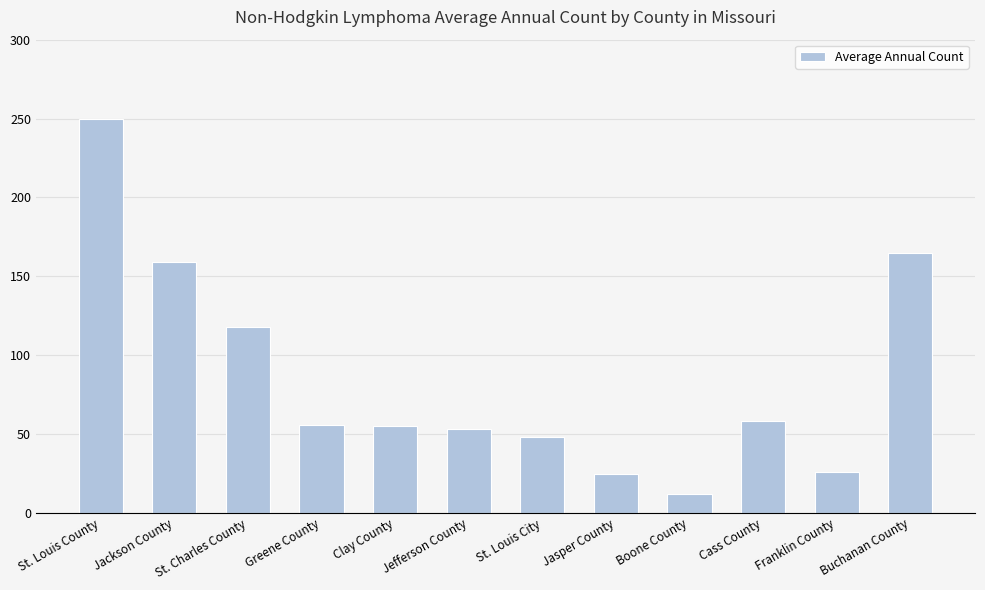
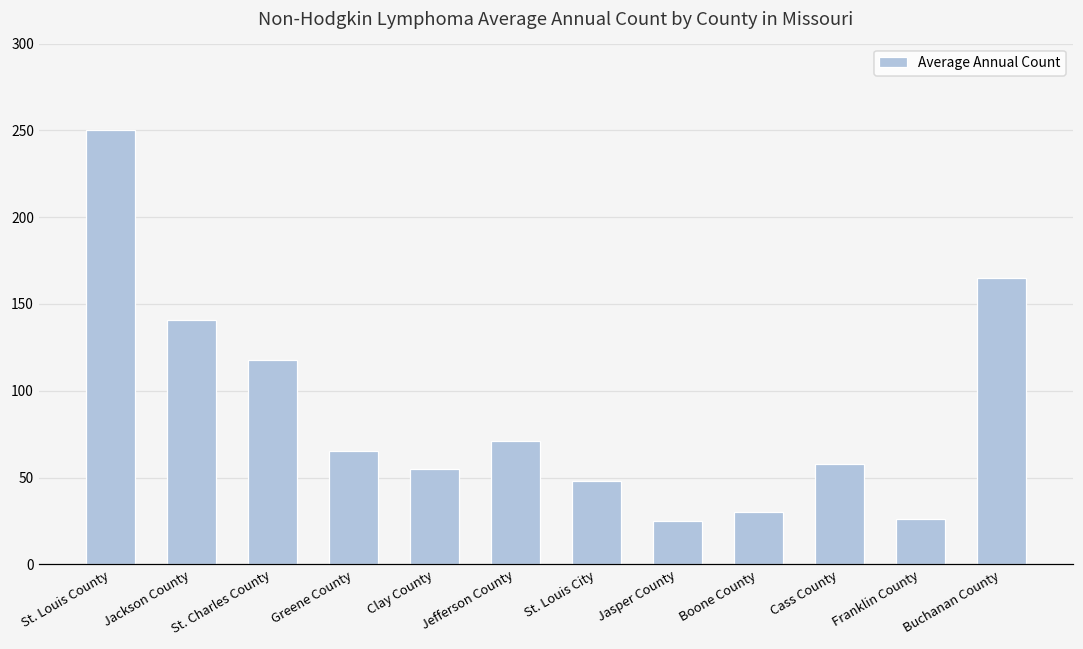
  {
    "St. Louis County": 250,
-   "Jackson County": 159,
+   "Jackson County": 141,
    "St. Charles County": 118,
-   "Greene County": 56,
+   "Greene County": 65,
    "Clay County": 55,
-   "Jefferson County": 53,
+   "Jefferson County": 71,
    "St. Louis City": 48,
    "Jasper County": 25,
-   "Boone County": 12,
+   "Boone County": 30,
    "Cass County": 58,
    "Franklin County": 26,
    "Buchanan County": 165
  }
